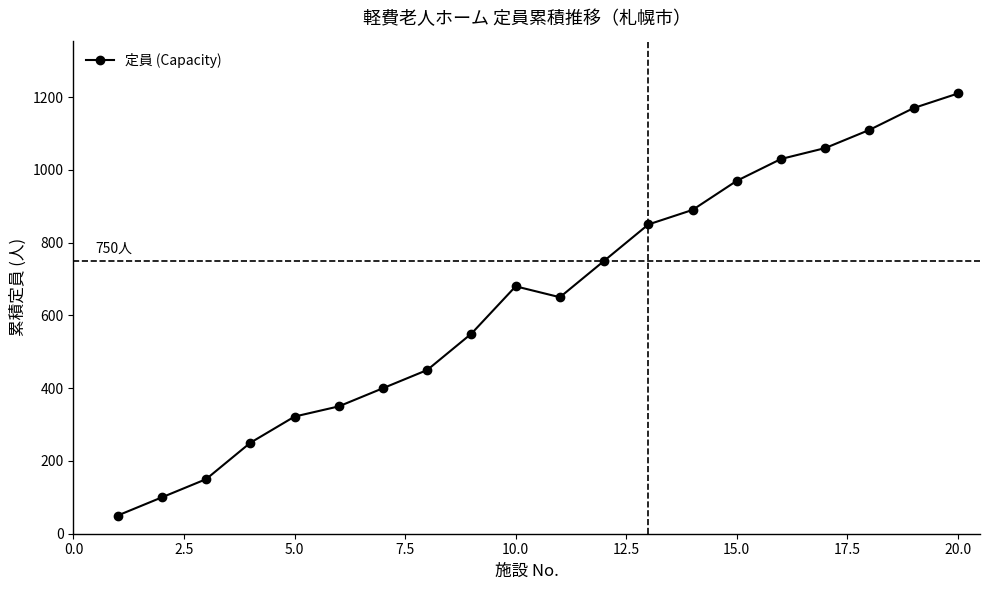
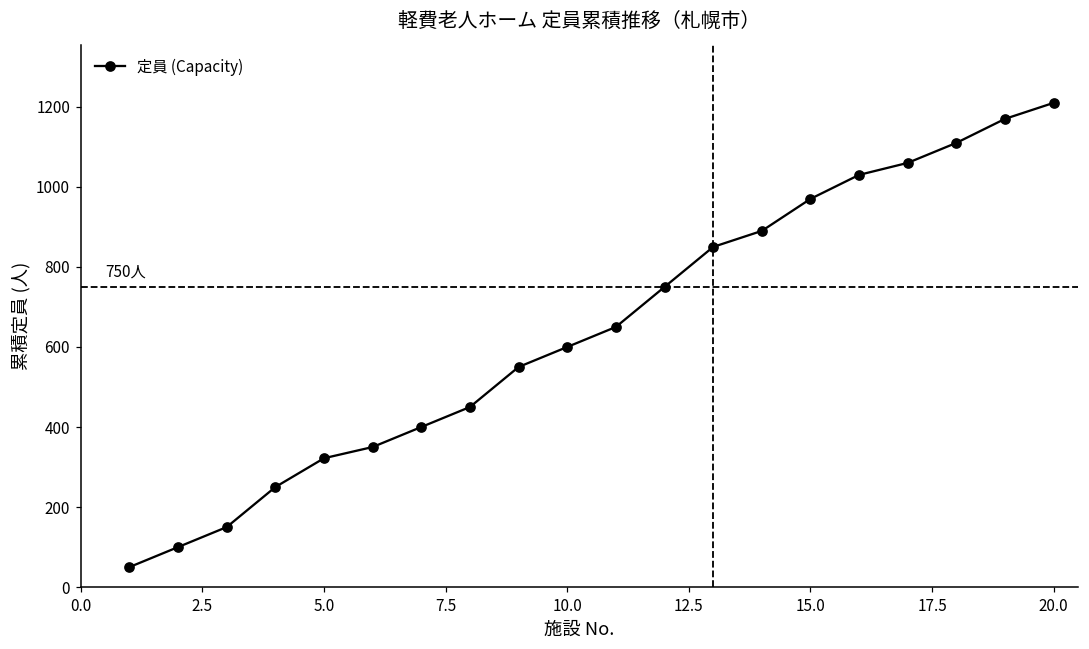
  {
    "5.0": 320,
-   "10.0": 680,
+   "10.0": 600,
    "15.0": 970,
    "20.0": 1210
  }
